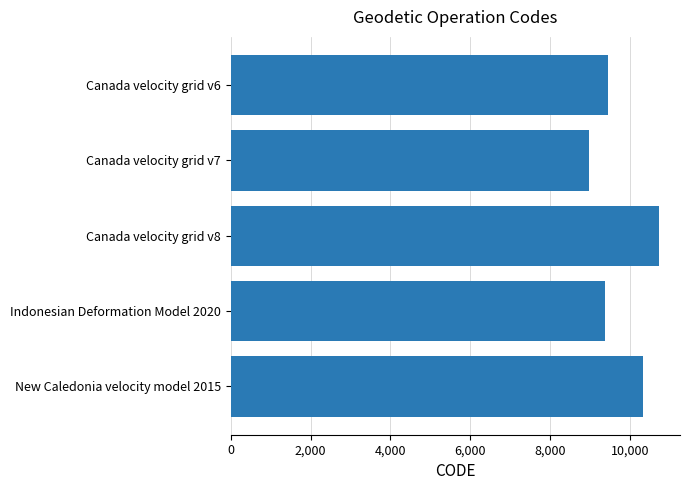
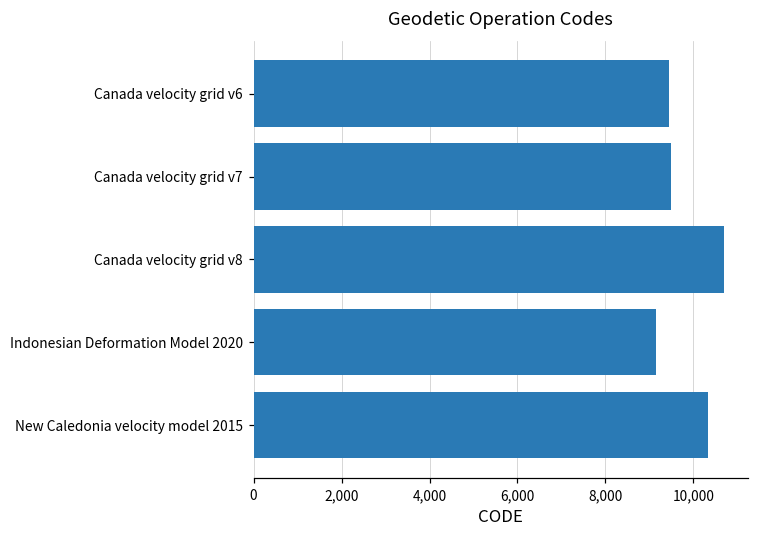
  {
    "Canada velocity grid v6": "9,400",
-   "Canada velocity grid v7": "9,000",
+   "Canada velocity grid v7": "9,500",
    "Canada velocity grid v8": "10,700",
-   "Indonesian Deformation Model 2020": "9,400",
+   "Indonesian Deformation Model 2020": "9,200",
    "New Caledonia velocity model 2015": "10,300"
  }
